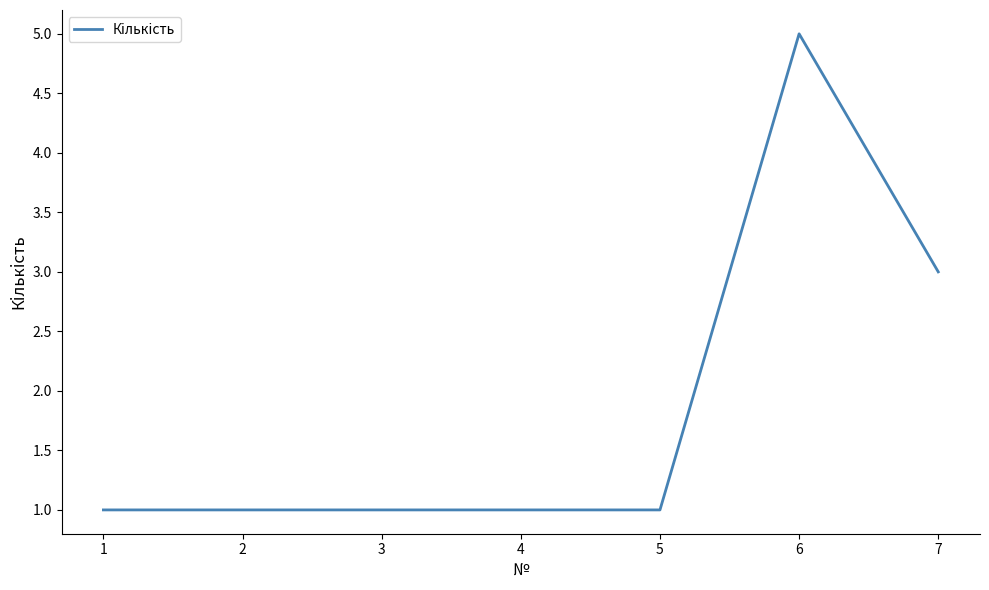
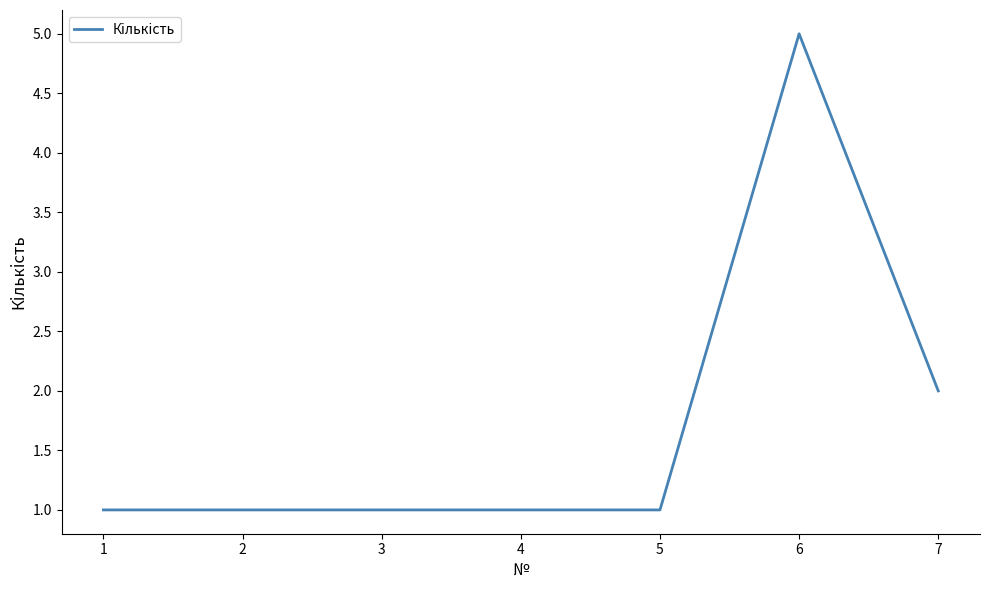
  {
    "1": 1,
    "2": 1,
    "3": 1,
    "4": 1,
    "5": 1,
    "6": 5,
-   "7": 3
+   "7": 2
  }
